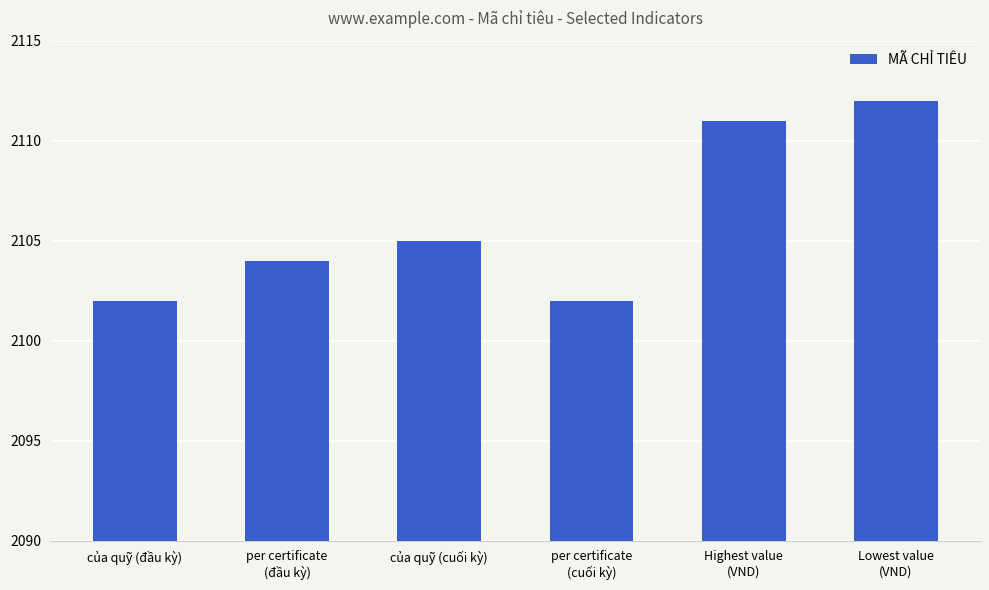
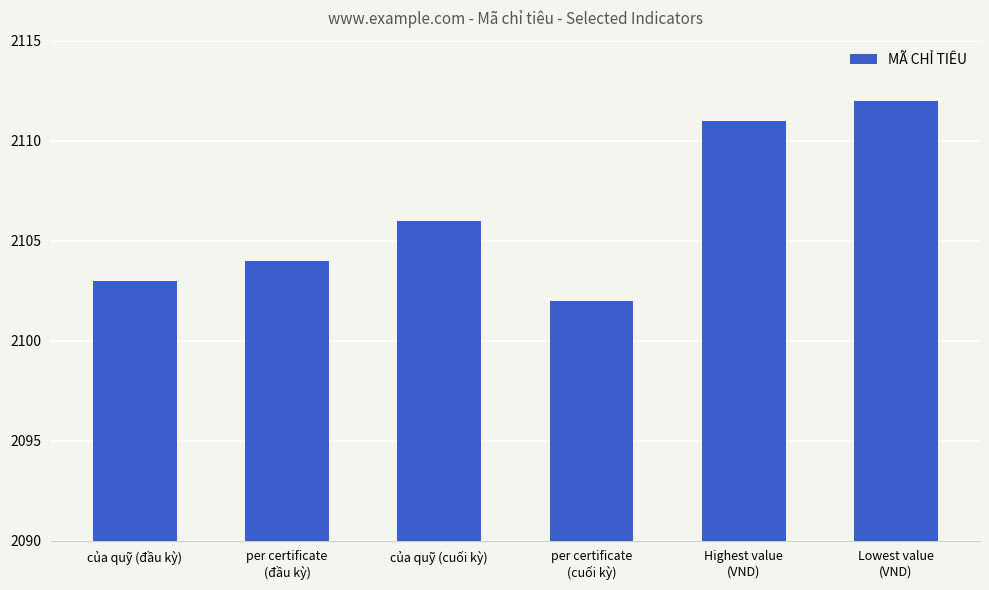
  {
-   "của quỹ (đầu kỳ)": 2102,
+   "của quỹ (đầu kỳ)": 2103,
    "per certificate (đầu kỳ)": 2104,
-   "của quỹ (cuối kỳ)": 2105,
+   "của quỹ (cuối kỳ)": 2106,
    "per certificate (cuối kỳ)": 2102,
    "Highest value (VND)": 2111,
    "Lowest value (VND)": 2112
  }
